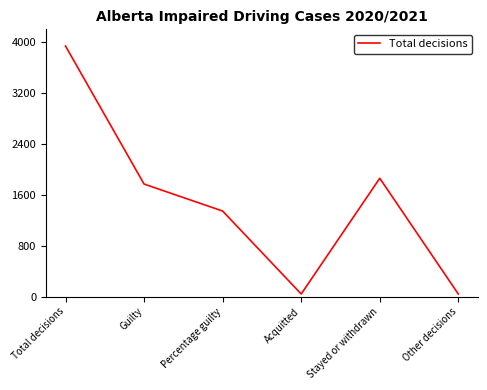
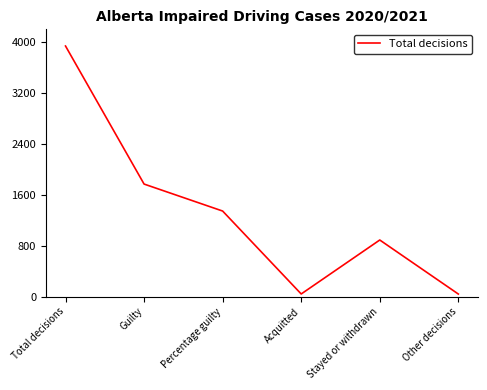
  {
    "Total decisions": 3900,
    "Guilty": 1800,
    "Percentage guilty": 1300,
    "Acquitted": 0,
-   "Stayed or withdrawn": 1900,
+   "Stayed or withdrawn": 900,
    "Other decisions": 0
  }
